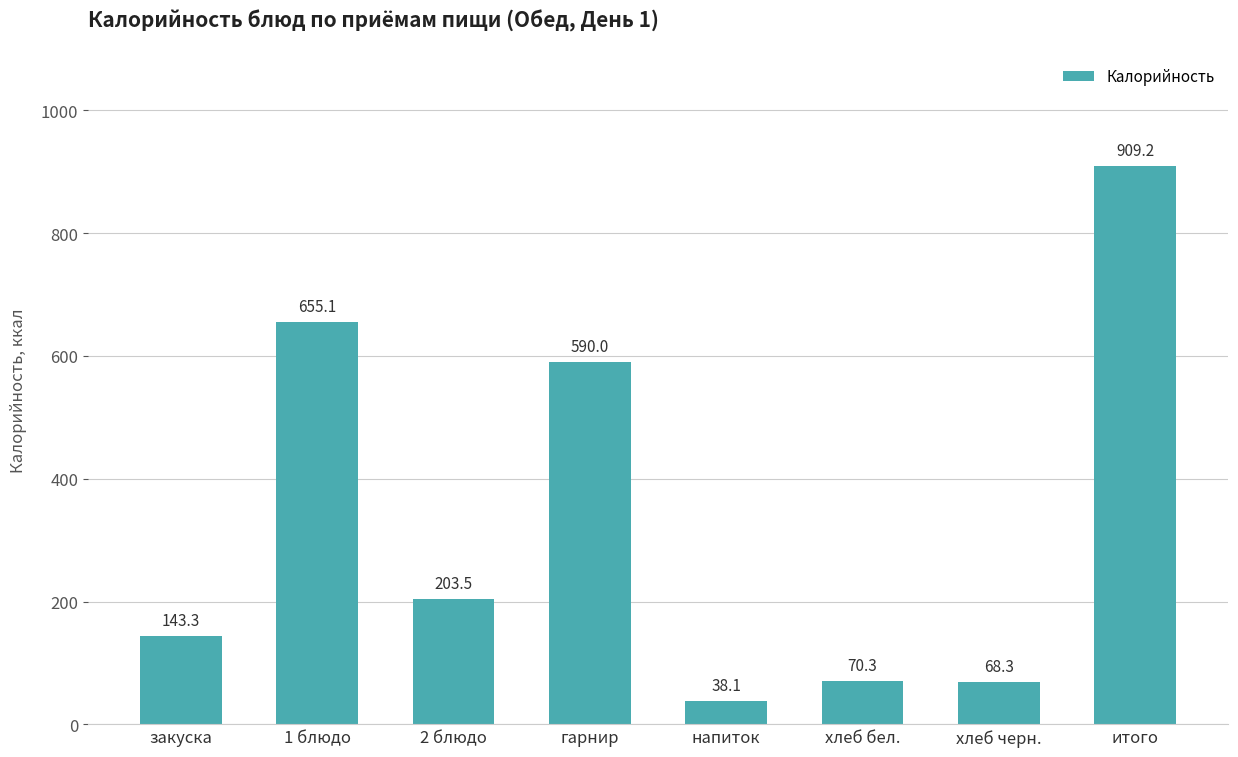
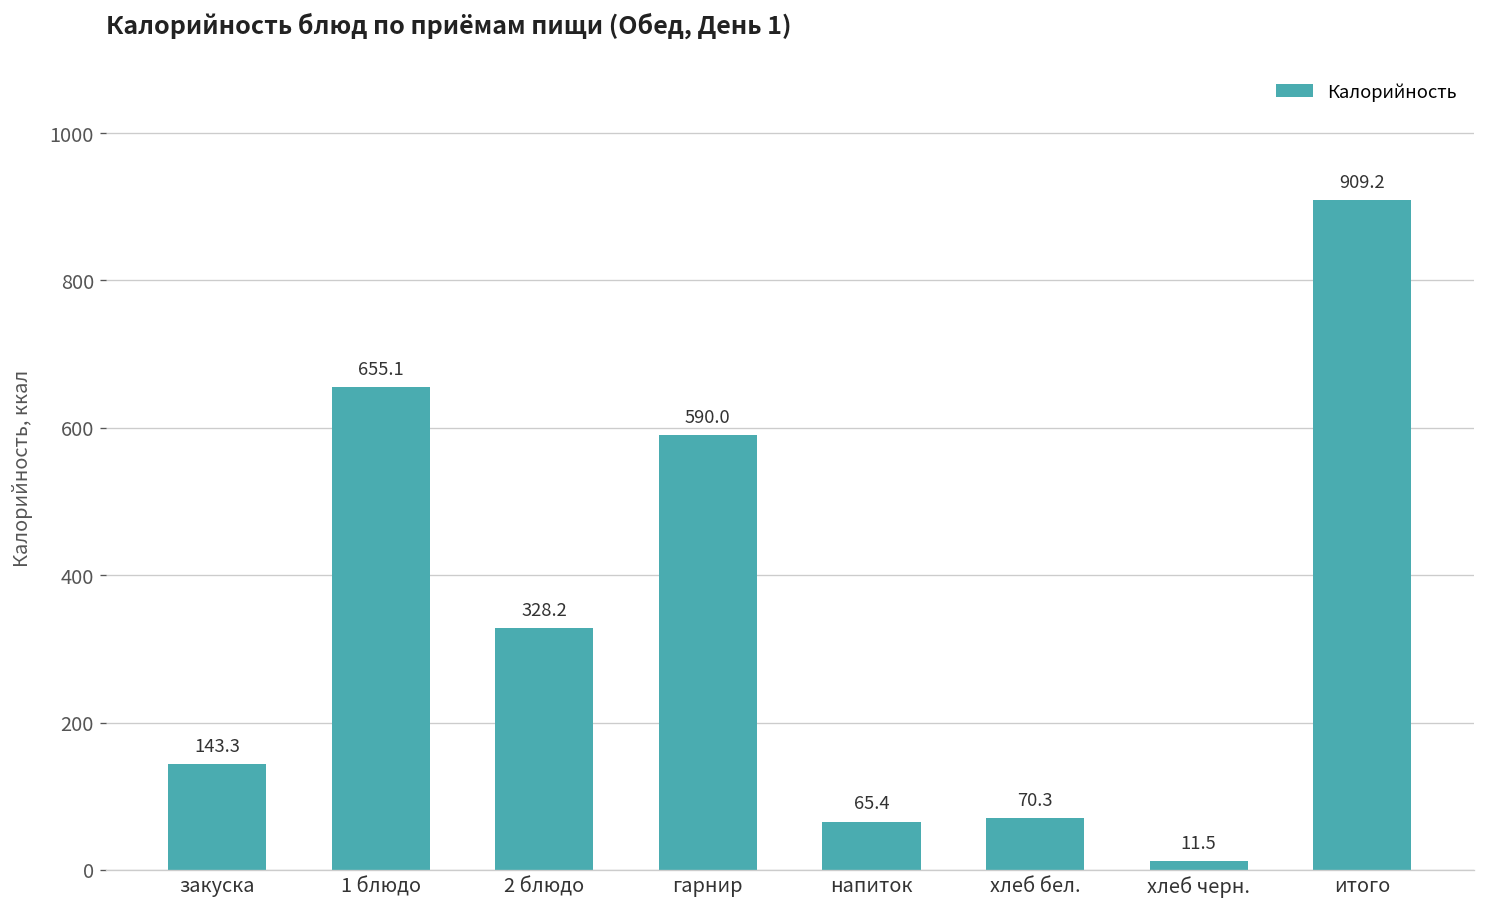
  {
    "закуска": 143.3,
    "1 блюдо": 655.1,
-   "2 блюдо": 203.5,
+   "2 блюдо": 328.2,
    "гарнир": 590.0,
-   "напиток": 38.1,
+   "напиток": 65.4,
    "хлеб бел.": 70.3,
-   "хлеб черн.": 68.3,
+   "хлеб черн.": 11.5,
    "итого": 909.2
  }
